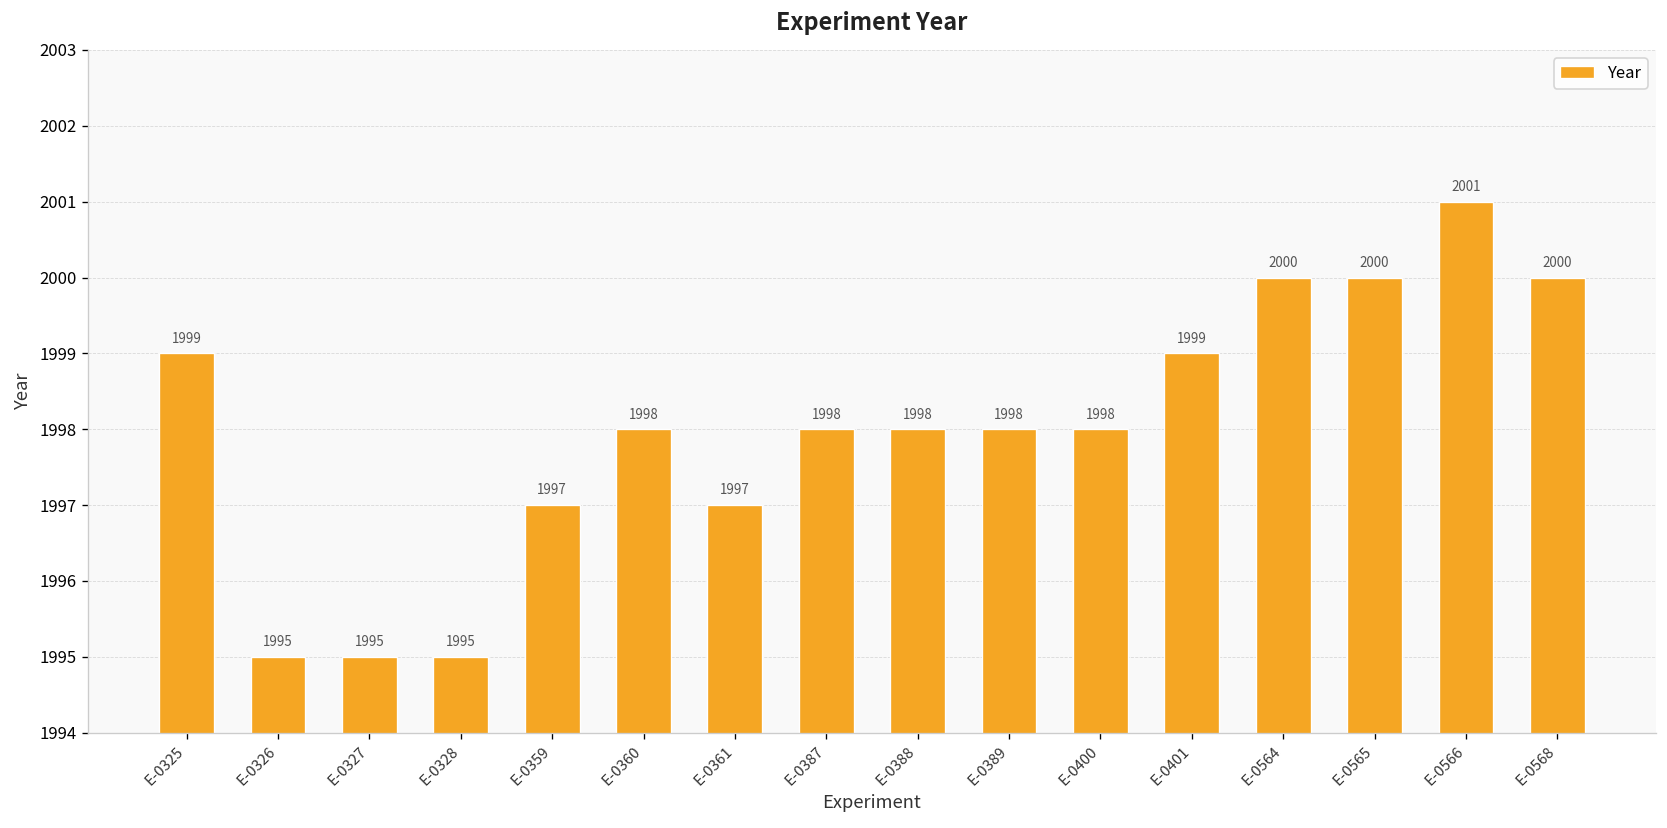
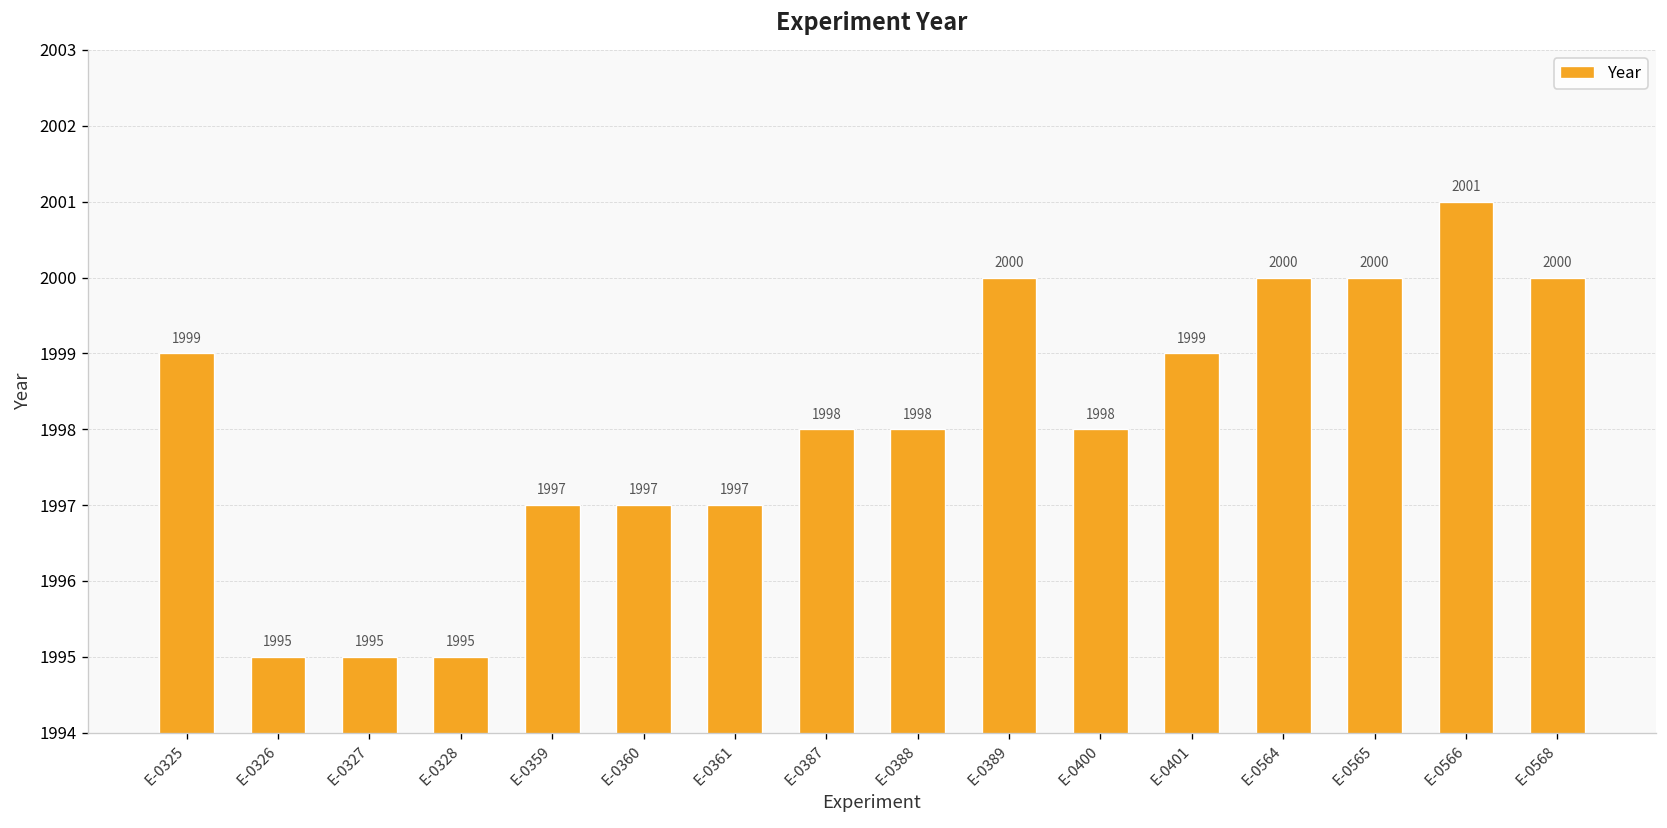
  {
    "E-0325": 1999,
    "E-0326": 1995,
    "E-0327": 1995,
    "E-0328": 1995,
    "E-0359": 1997,
-   "E-0360": 1998,
+   "E-0360": 1997,
    "E-0361": 1997,
    "E-0387": 1998,
    "E-0388": 1998,
-   "E-0389": 1998,
+   "E-0389": 2000,
    "E-0400": 1998,
    "E-0401": 1999,
    "E-0564": 2000,
    "E-0565": 2000,
    "E-0566": 2001,
    "E-0568": 2000
  }
